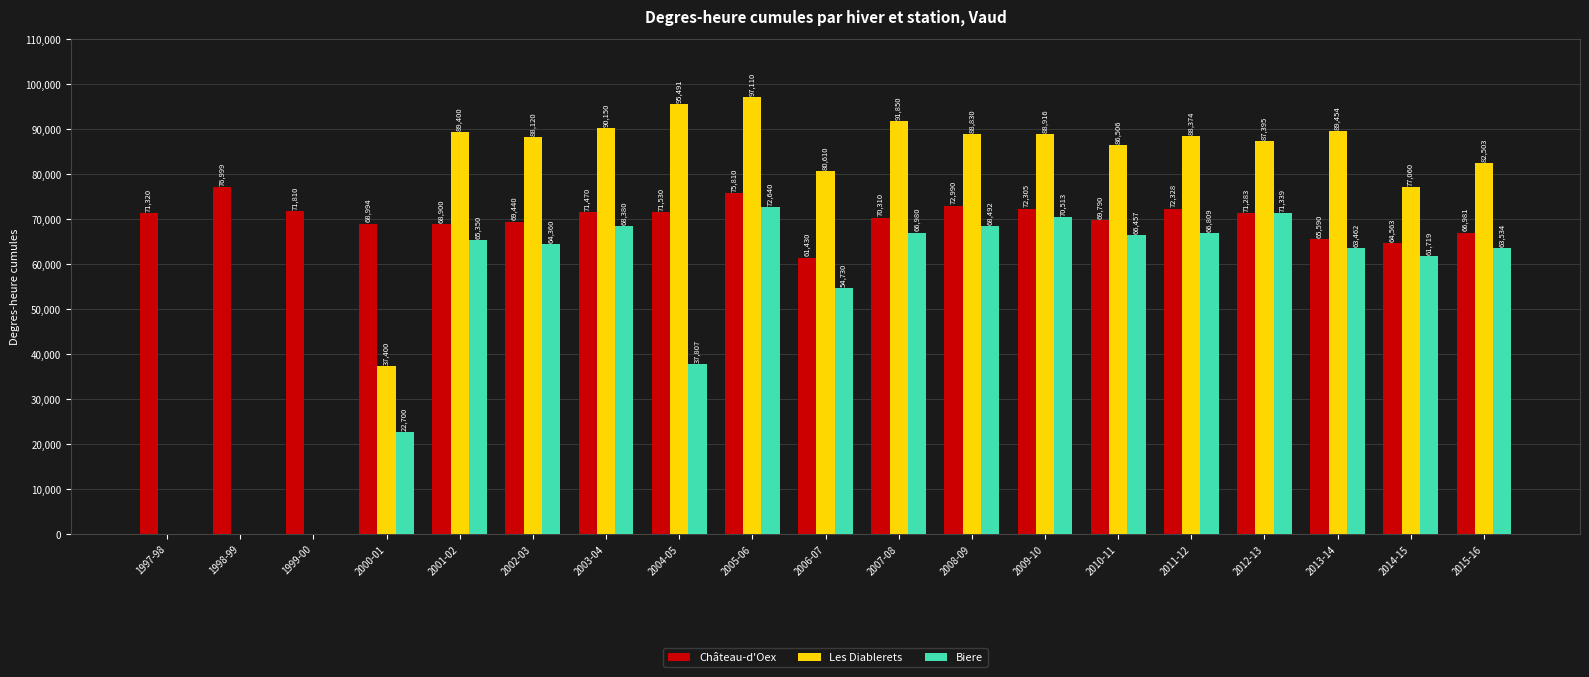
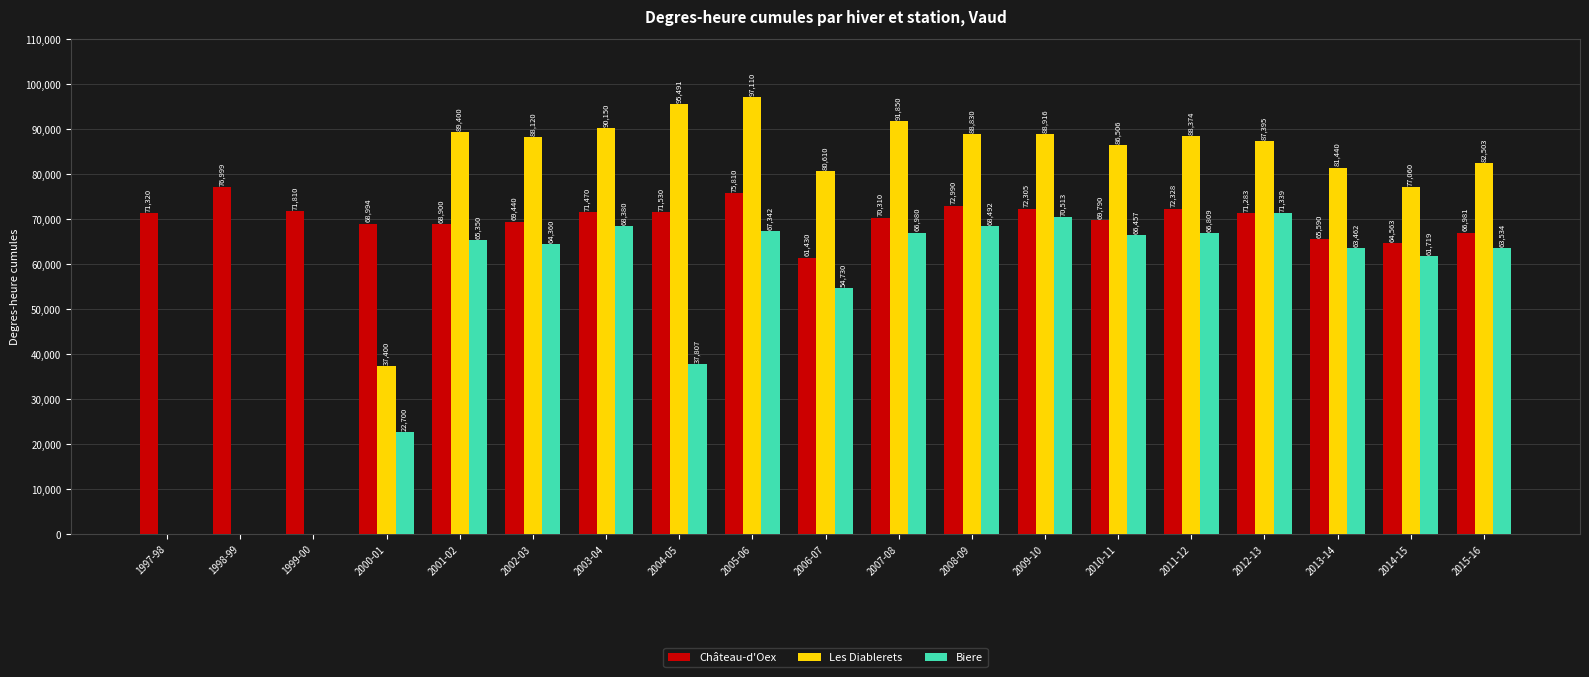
  {
    "Château-d'Oex": {
      "1997-98": "71,320",
      "1998-99": "76,999",
      "1999-00": "71,810",
      "2000-01": "68,994",
      "2001-02": "68,900",
      "2002-03": "69,440",
      "2003-04": "71,470",
      "2004-05": "71,530",
      "2005-06": "75,810",
      "2006-07": "61,430",
      "2007-08": "70,310",
      "2008-09": "72,990",
      "2009-10": "72,305",
      "2010-11": "69,790",
      "2011-12": "72,328",
      "2012-13": "71,283",
      "2013-14": "65,590",
      "2014-15": "64,563",
      "2015-16": "66,981"
    },
    "Les Diablerets": {
      "2000-01": "37,400",
      "2001-02": "89,400",
      "2002-03": "88,120",
      "2003-04": "90,150",
      "2004-05": "95,491",
      "2005-06": "97,110",
      "2006-07": "80,610",
      "2007-08": "91,850",
      "2008-09": "88,830",
      "2009-10": "88,916",
      "2010-11": "86,506",
      "2011-12": "88,374",
      "2012-13": "87,395",
-     "2013-14": "89,454",
+     "2013-14": "81,440",
      "2014-15": "77,060",
      "2015-16": "82,503"
    },
    "Biere": {
      "2000-01": "22,700",
      "2001-02": "65,350",
      "2002-03": "64,360",
      "2003-04": "68,380",
      "2004-05": "37,807",
-     "2005-06": "72,640",
+     "2005-06": "67,342",
      "2006-07": "54,730",
      "2007-08": "66,980",
      "2008-09": "68,492",
      "2009-10": "70,513",
      "2010-11": "66,457",
      "2011-12": "66,809",
      "2012-13": "71,339",
      "2013-14": "63,462",
      "2014-15": "61,719",
      "2015-16": "63,534"
    }
  }
